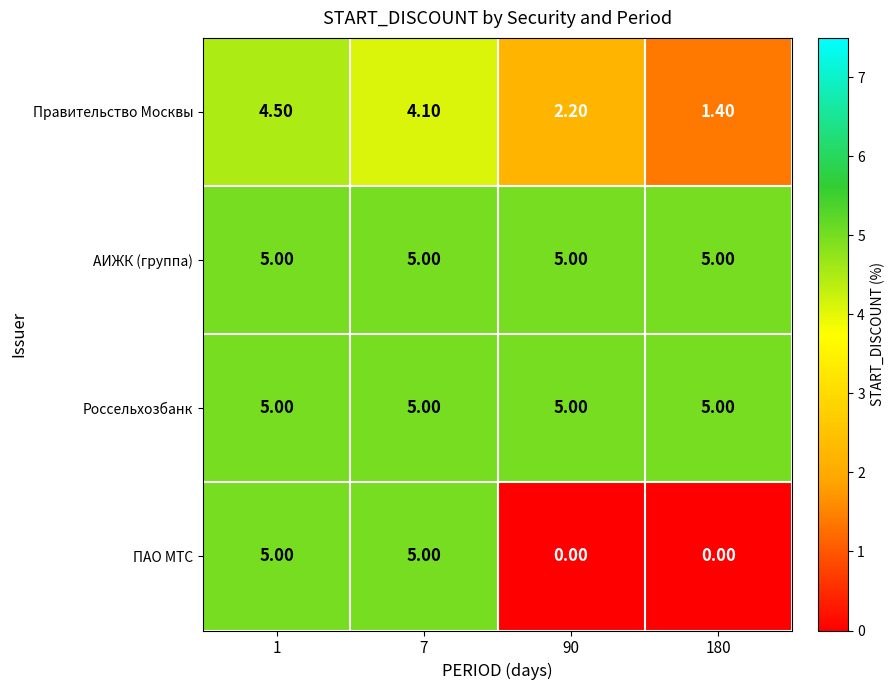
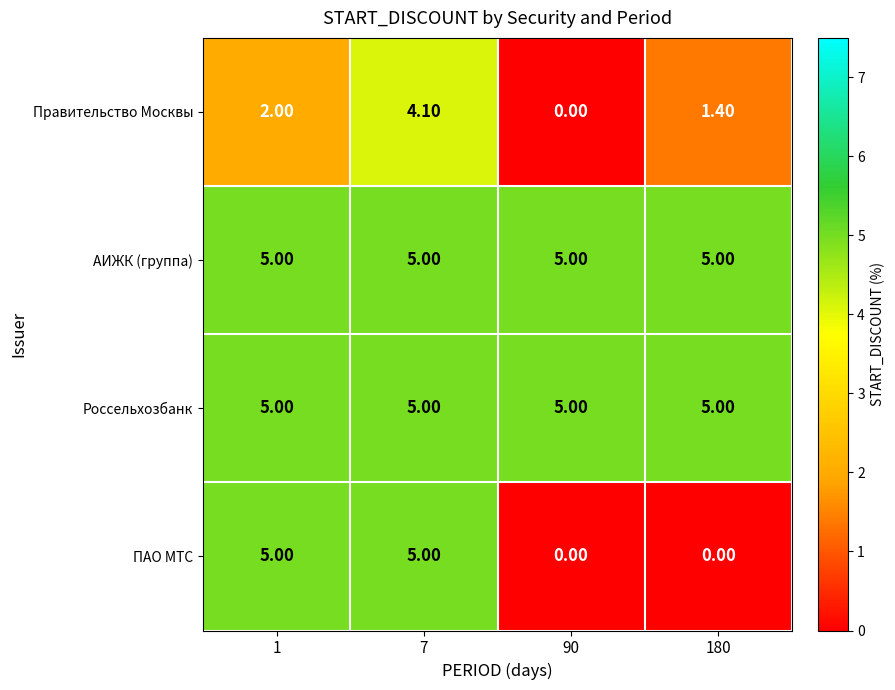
  {
    "Правительство Москвы": {
-     "1": 4.50,
+     "1": 2.00,
      "7": 4.10,
-     "90": 2.20,
+     "90": 0.00,
      "180": 1.40
    },
    "АИЖК (группа)": {
      "1": 5.00,
      "7": 5.00,
      "90": 5.00,
      "180": 5.00
    },
    "Россельхозбанк": {
      "1": 5.00,
      "7": 5.00,
      "90": 5.00,
      "180": 5.00
    },
    "ПАО МТС": {
      "1": 5.00,
      "7": 5.00,
      "90": 0.00,
      "180": 0.00
    }
  }
